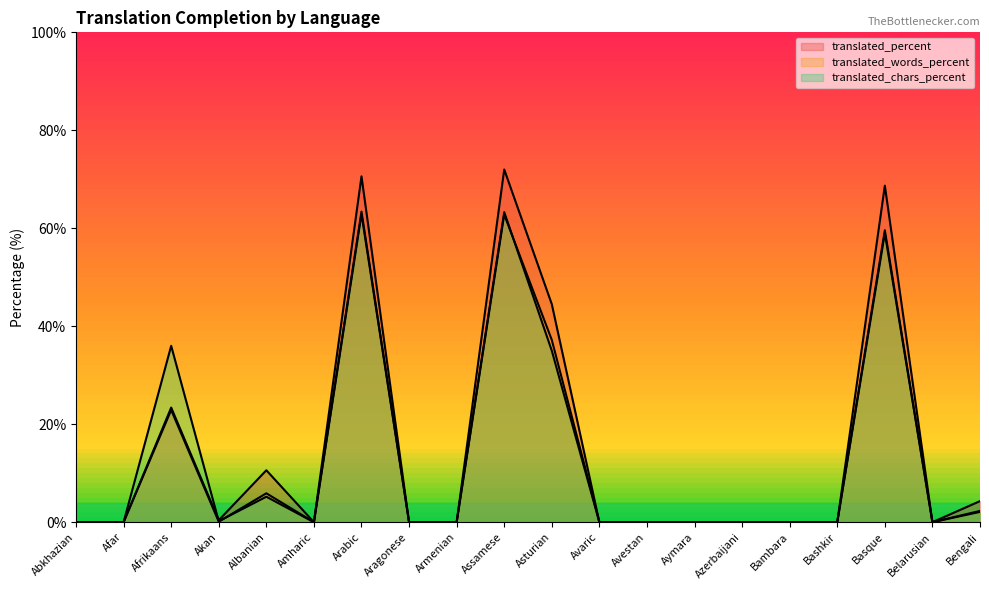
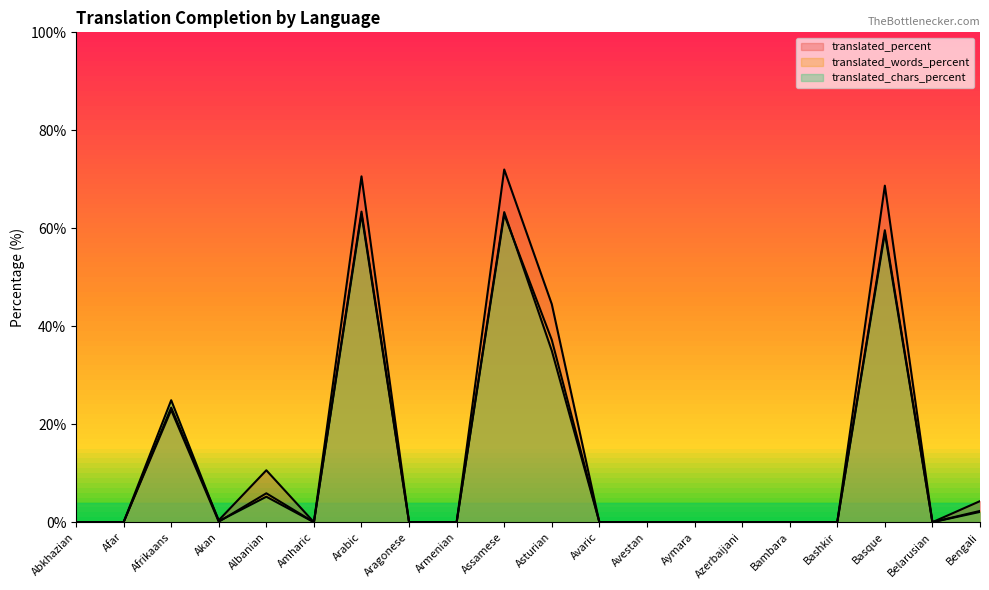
  {
    "translated_chars_percent": {
-     "Afrikaans": "36%",
+     "Afrikaans": "25%",
      "Albanian": "5%",
      "Asturian": "35%",
      "Basque": "59%"
    }
  }
